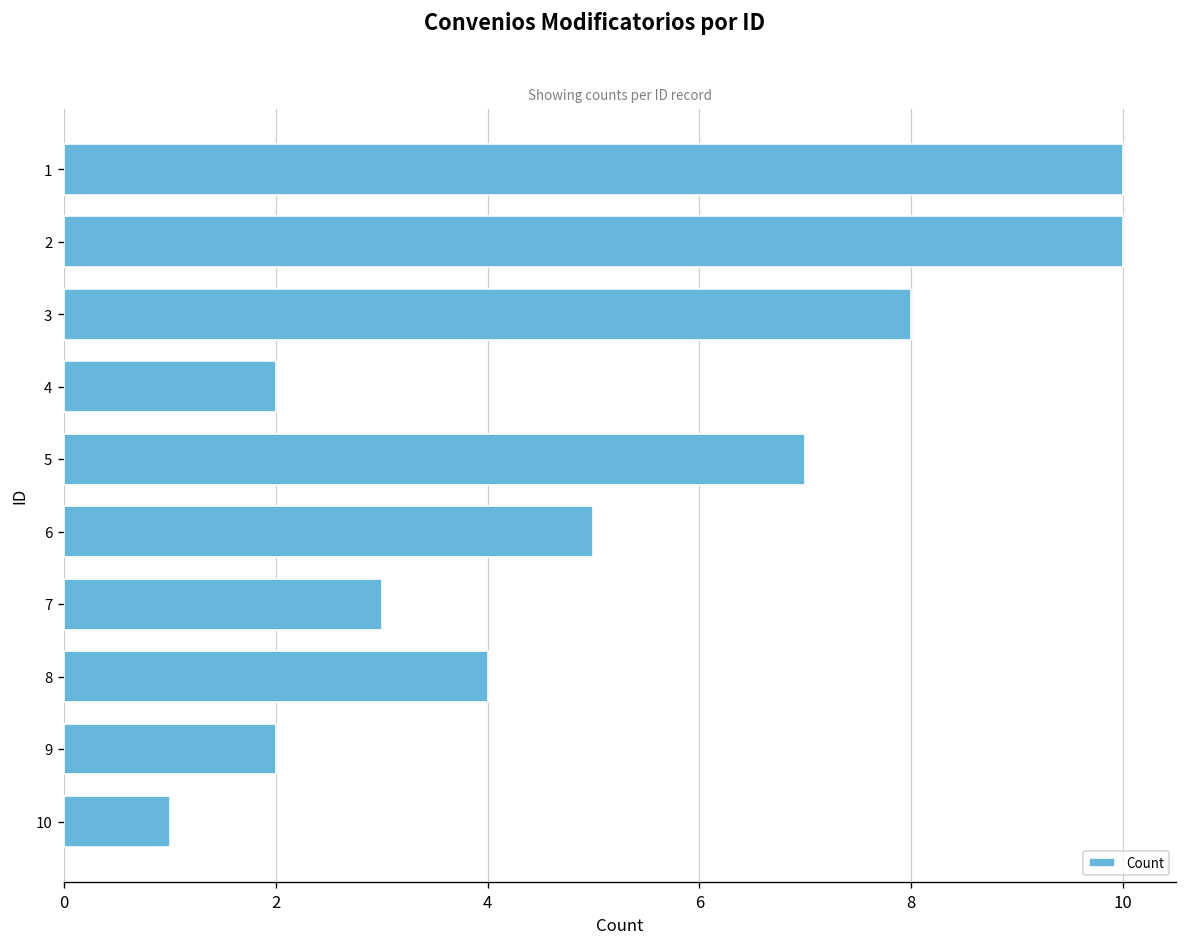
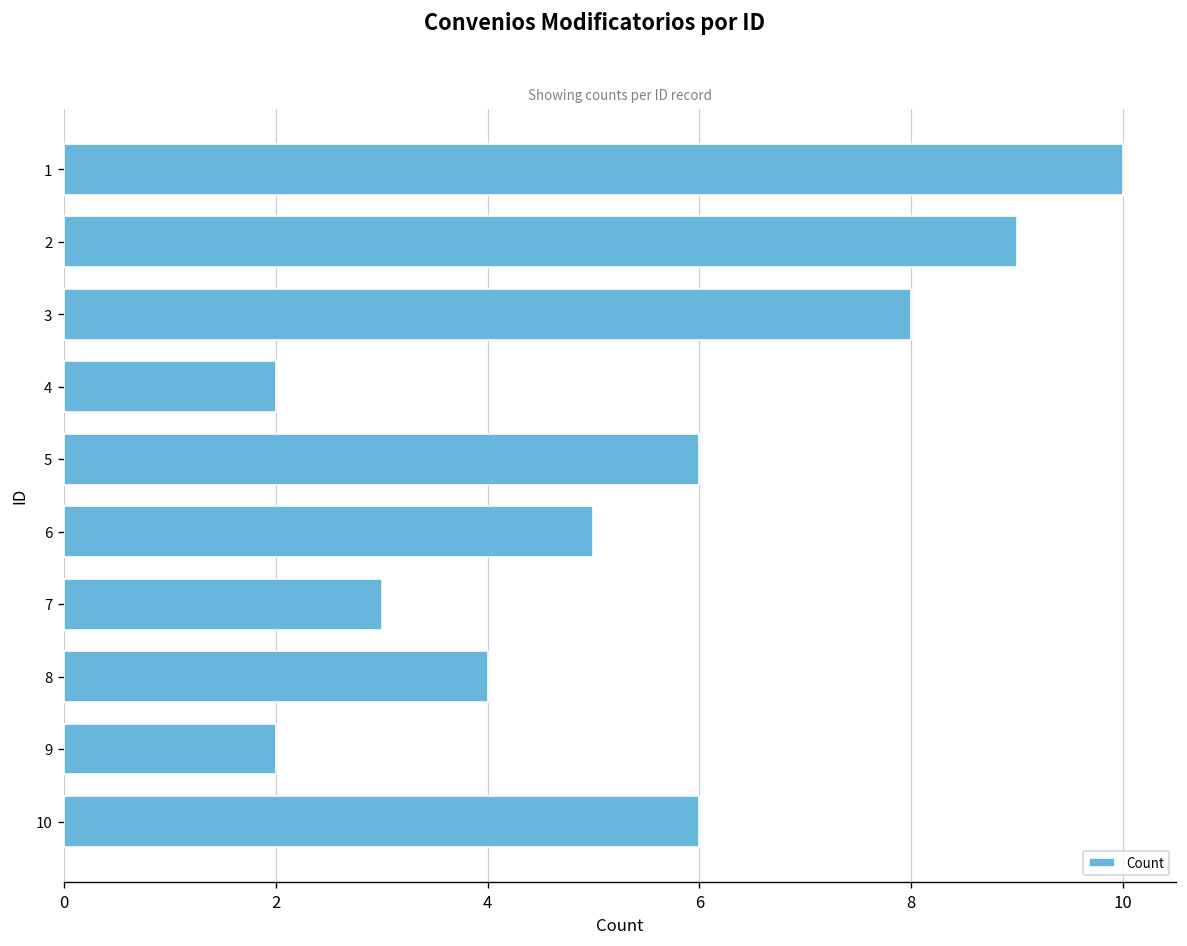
  {
    "1": 10,
-   "2": 10,
+   "2": 9,
    "3": 8,
    "4": 2,
-   "5": 7,
+   "5": 6,
    "6": 5,
    "7": 3,
    "8": 4,
    "9": 2,
-   "10": 1
+   "10": 6
  }
